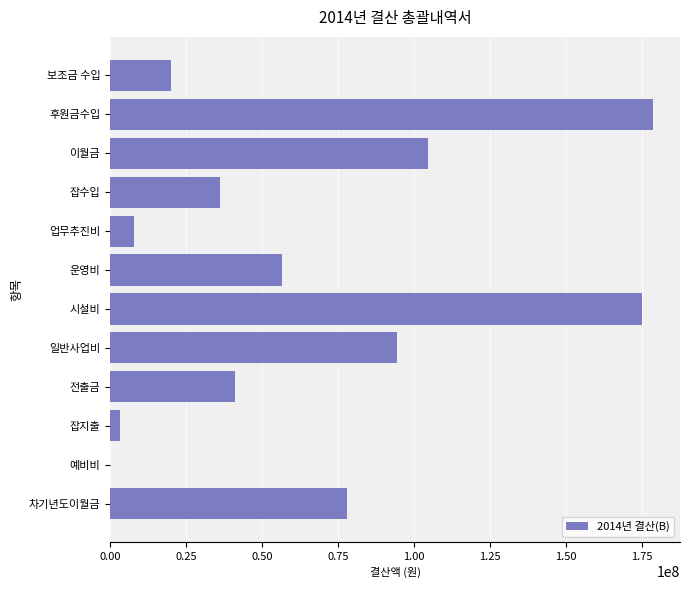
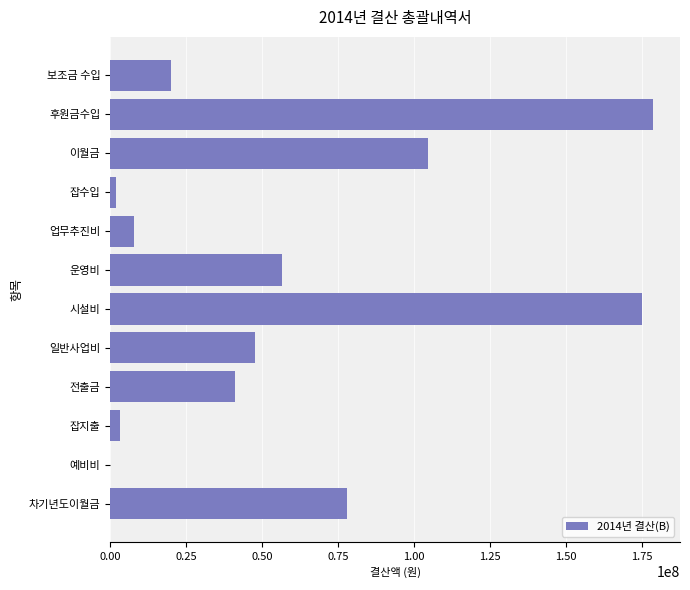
  {
    "보조금 수입": 20000000,
    "후원금수입": 178000000,
    "이월금": 104000000,
-   "잡수입": 36000000,
+   "잡수입": 2000000,
    "업무추진비": 8000000,
    "운영비": 56000000,
    "시설비": 175000000,
-   "일반사업비": 94000000,
+   "일반사업비": 48000000,
    "전출금": 41000000,
    "잡지출": 3000000,
    "차기년도이월금": 78000000
  }
